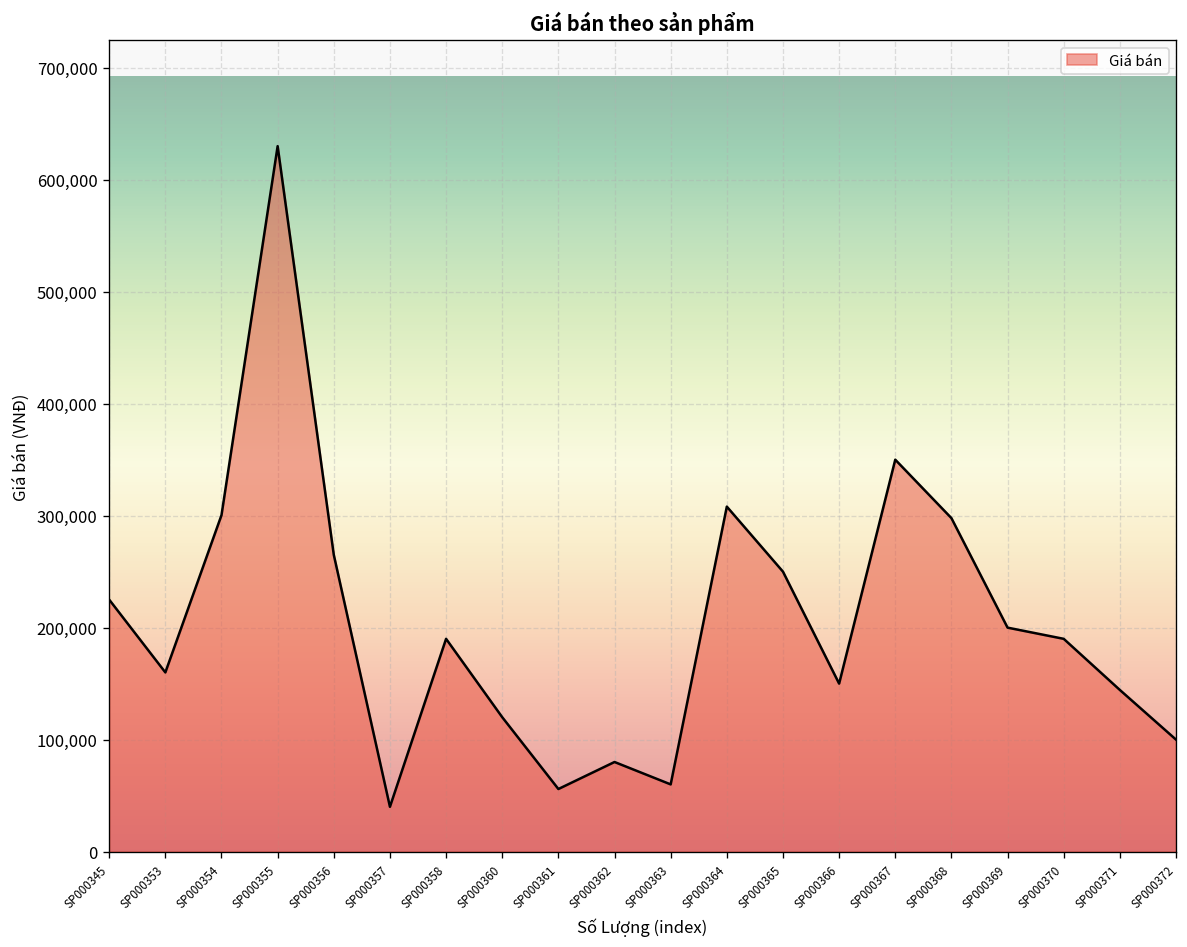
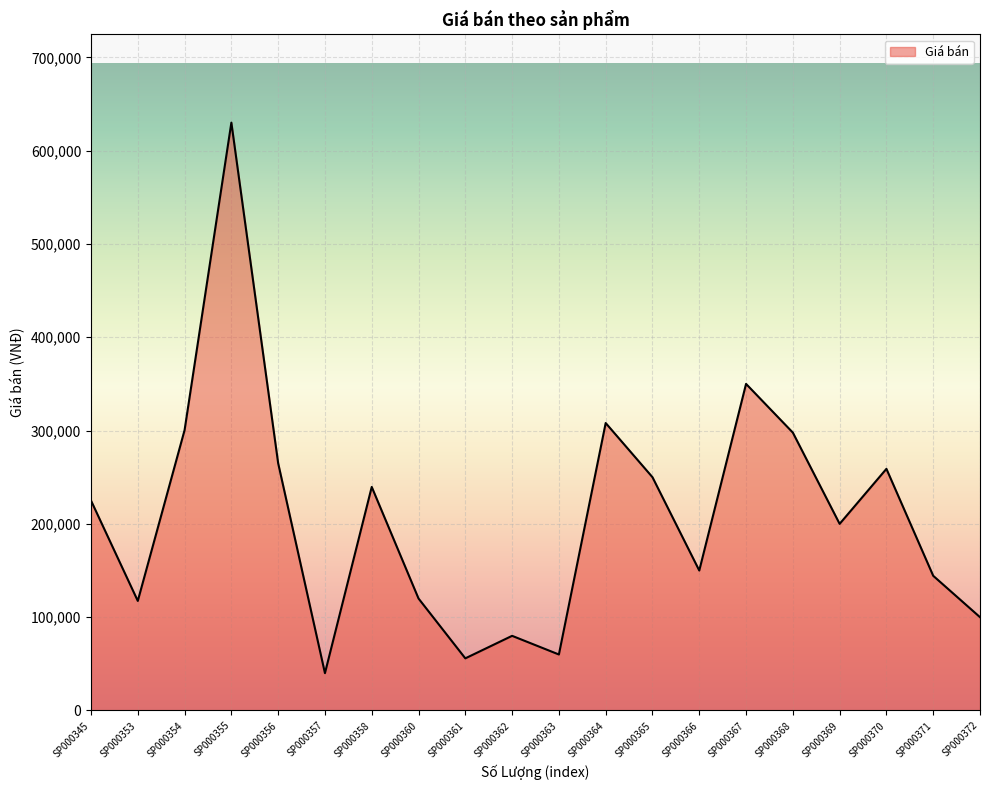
  {
    "SP000345": "230,000",
-   "SP000353": "160,000",
+   "SP000353": "120,000",
    "SP000354": "300,000",
    "SP000355": "630,000",
    "SP000356": "270,000",
    "SP000357": "40,000",
-   "SP000358": "190,000",
+   "SP000358": "240,000",
    "SP000360": "120,000",
    "SP000361": "60,000",
    "SP000362": "80,000",
    "SP000363": "60,000",
    "SP000364": "310,000",
    "SP000365": "250,000",
    "SP000366": "150,000",
    "SP000367": "350,000",
    "SP000368": "300,000",
    "SP000369": "200,000",
-   "SP000370": "190,000",
+   "SP000370": "260,000",
    "SP000371": "140,000",
    "SP000372": "100,000"
  }
